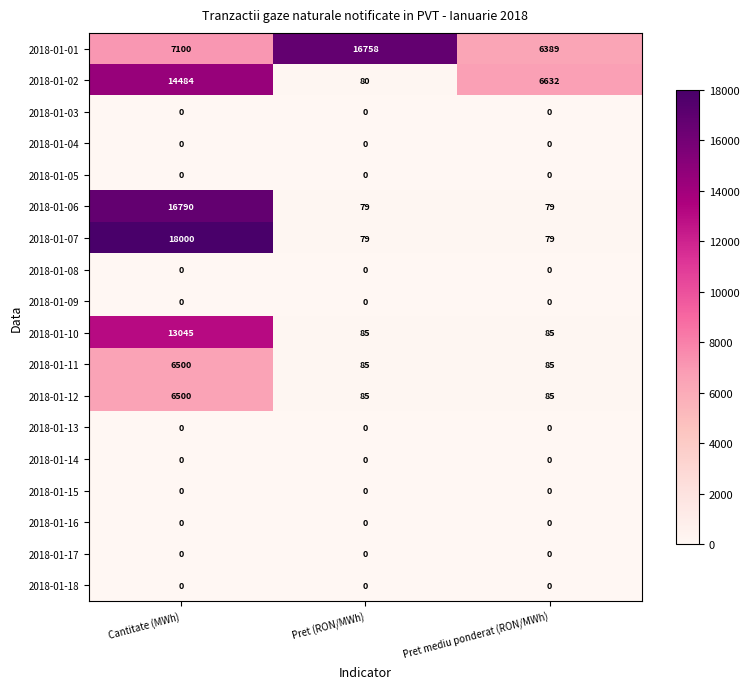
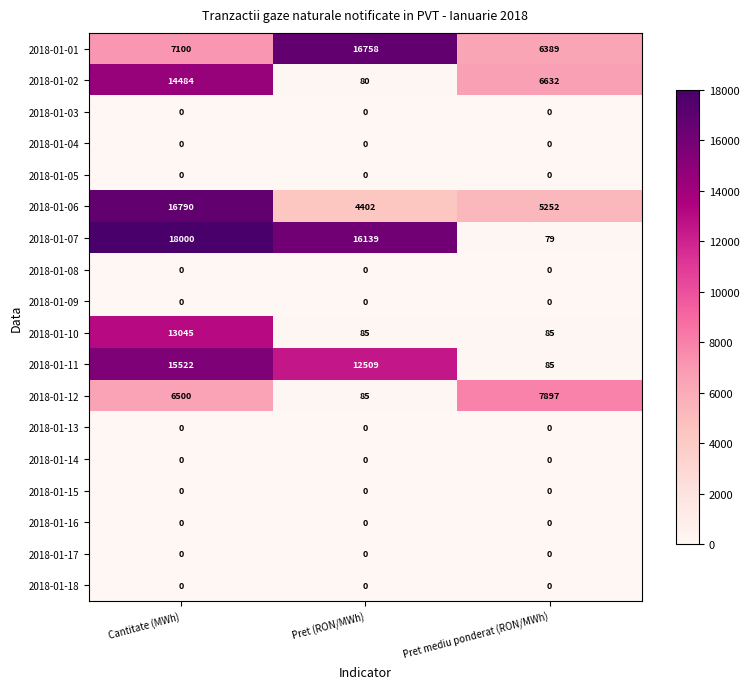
  {
    "2018-01-01": {
      "Cantitate (MWh)": 7100,
      "Pret (RON/MWh)": 16758,
      "Pret mediu ponderat (RON/MWh)": 6389
    },
    "2018-01-02": {
      "Cantitate (MWh)": 14484,
      "Pret (RON/MWh)": 80,
      "Pret mediu ponderat (RON/MWh)": 6632
    },
    "2018-01-03": {
      "Cantitate (MWh)": 0,
      "Pret (RON/MWh)": 0,
      "Pret mediu ponderat (RON/MWh)": 0
    },
    "2018-01-04": {
      "Cantitate (MWh)": 0,
      "Pret (RON/MWh)": 0,
      "Pret mediu ponderat (RON/MWh)": 0
    },
    "2018-01-05": {
      "Cantitate (MWh)": 0,
      "Pret (RON/MWh)": 0,
      "Pret mediu ponderat (RON/MWh)": 0
    },
    "2018-01-06": {
      "Cantitate (MWh)": 16790,
-     "Pret (RON/MWh)": 79,
-     "Pret mediu ponderat (RON/MWh)": 79
+     "Pret (RON/MWh)": 4402,
+     "Pret mediu ponderat (RON/MWh)": 5252
    },
    "2018-01-07": {
      "Cantitate (MWh)": 18000,
-     "Pret (RON/MWh)": 79,
+     "Pret (RON/MWh)": 16139,
      "Pret mediu ponderat (RON/MWh)": 79
    },
    "2018-01-08": {
      "Cantitate (MWh)": 0,
      "Pret (RON/MWh)": 0,
      "Pret mediu ponderat (RON/MWh)": 0
    },
    "2018-01-09": {
      "Cantitate (MWh)": 0,
      "Pret (RON/MWh)": 0,
      "Pret mediu ponderat (RON/MWh)": 0
    },
    "2018-01-10": {
      "Cantitate (MWh)": 13045,
      "Pret (RON/MWh)": 85,
      "Pret mediu ponderat (RON/MWh)": 85
    },
    "2018-01-11": {
-     "Cantitate (MWh)": 6500,
-     "Pret (RON/MWh)": 85,
+     "Cantitate (MWh)": 15522,
+     "Pret (RON/MWh)": 12509,
      "Pret mediu ponderat (RON/MWh)": 85
    },
    "2018-01-12": {
      "Cantitate (MWh)": 6500,
      "Pret (RON/MWh)": 85,
-     "Pret mediu ponderat (RON/MWh)": 85
+     "Pret mediu ponderat (RON/MWh)": 7897
    },
    "2018-01-13": {
      "Cantitate (MWh)": 0,
      "Pret (RON/MWh)": 0,
      "Pret mediu ponderat (RON/MWh)": 0
    },
    "2018-01-14": {
      "Cantitate (MWh)": 0,
      "Pret (RON/MWh)": 0,
      "Pret mediu ponderat (RON/MWh)": 0
    },
    "2018-01-15": {
      "Cantitate (MWh)": 0,
      "Pret (RON/MWh)": 0,
      "Pret mediu ponderat (RON/MWh)": 0
    },
    "2018-01-16": {
      "Cantitate (MWh)": 0,
      "Pret (RON/MWh)": 0,
      "Pret mediu ponderat (RON/MWh)": 0
    },
    "2018-01-17": {
      "Cantitate (MWh)": 0,
      "Pret (RON/MWh)": 0,
      "Pret mediu ponderat (RON/MWh)": 0
    },
    "2018-01-18": {
      "Cantitate (MWh)": 0,
      "Pret (RON/MWh)": 0,
      "Pret mediu ponderat (RON/MWh)": 0
    }
  }
